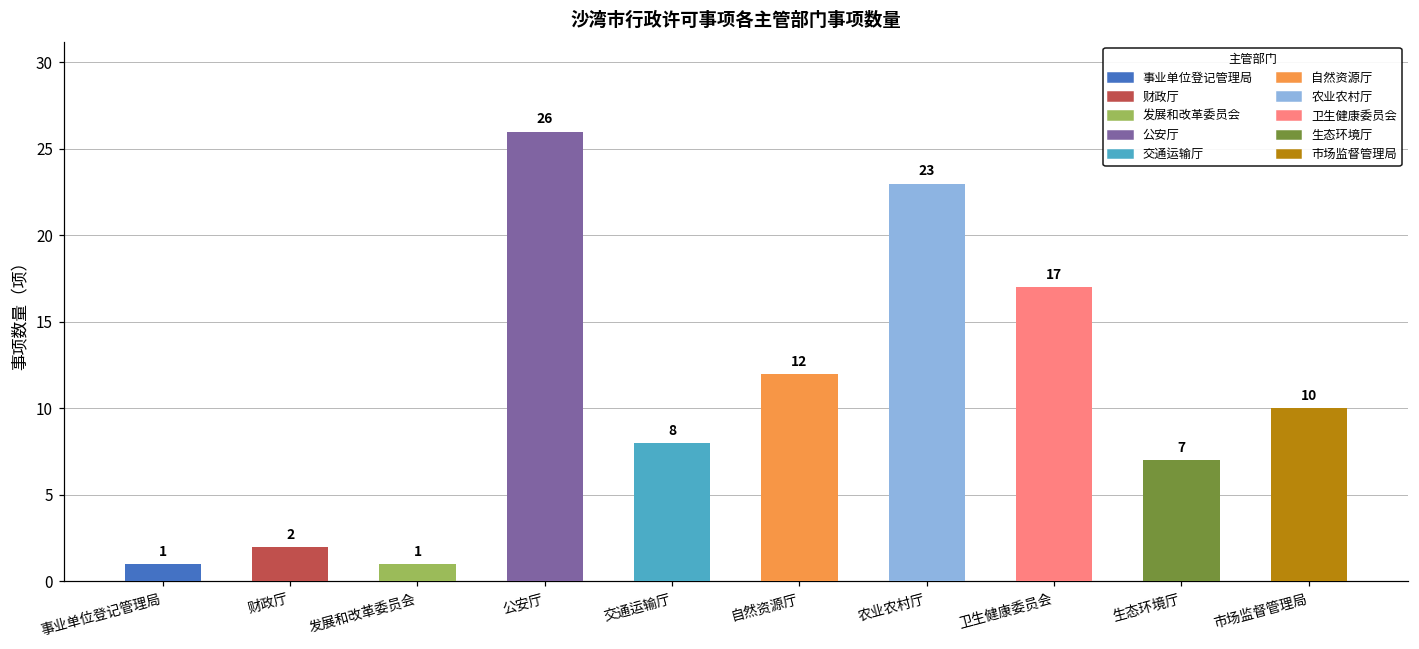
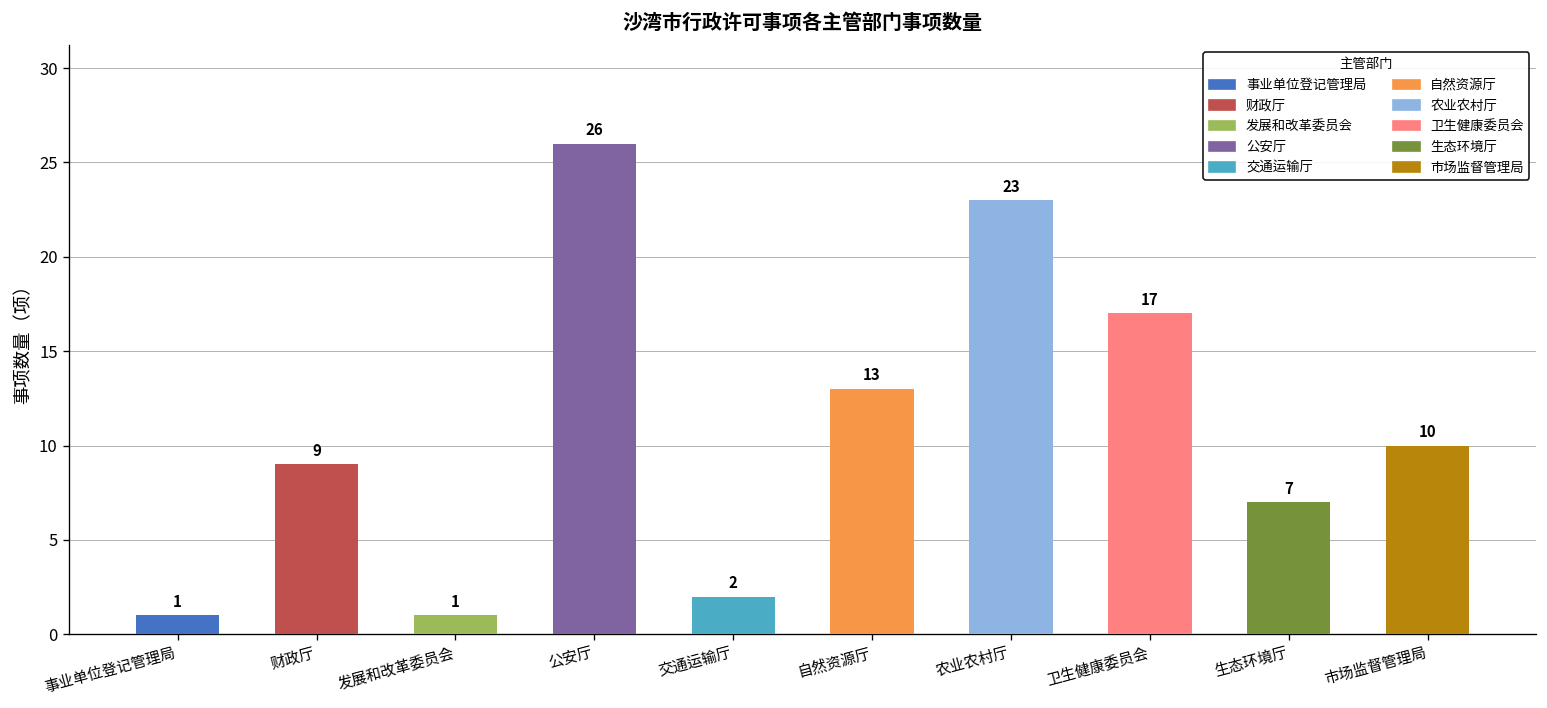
  {
    "事业单位登记管理局": 1,
-   "财政厅": 2,
+   "财政厅": 9,
    "发展和改革委员会": 1,
    "公安厅": 26,
-   "交通运输厅": 8,
-   "自然资源厅": 12,
+   "交通运输厅": 2,
+   "自然资源厅": 13,
    "农业农村厅": 23,
    "卫生健康委员会": 17,
    "生态环境厅": 7,
    "市场监督管理局": 10
  }
